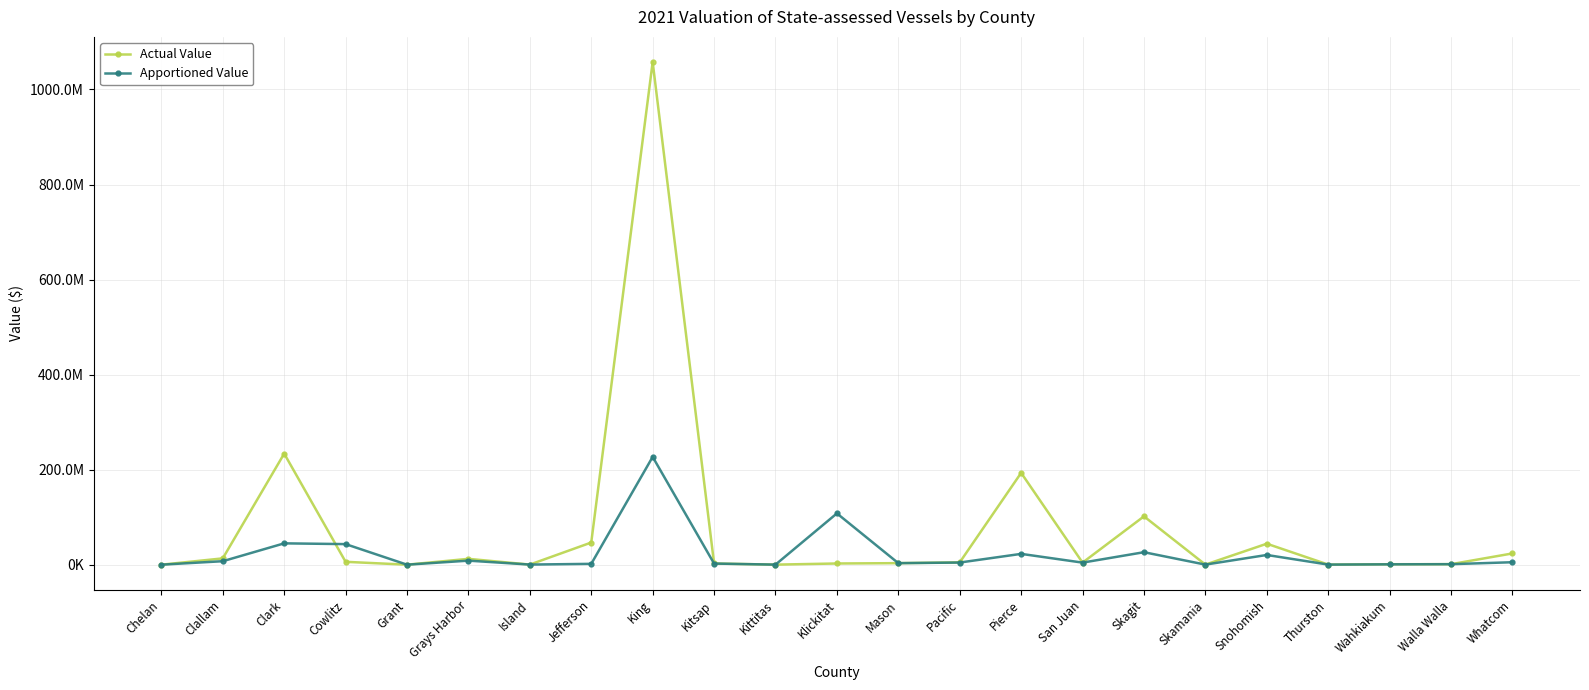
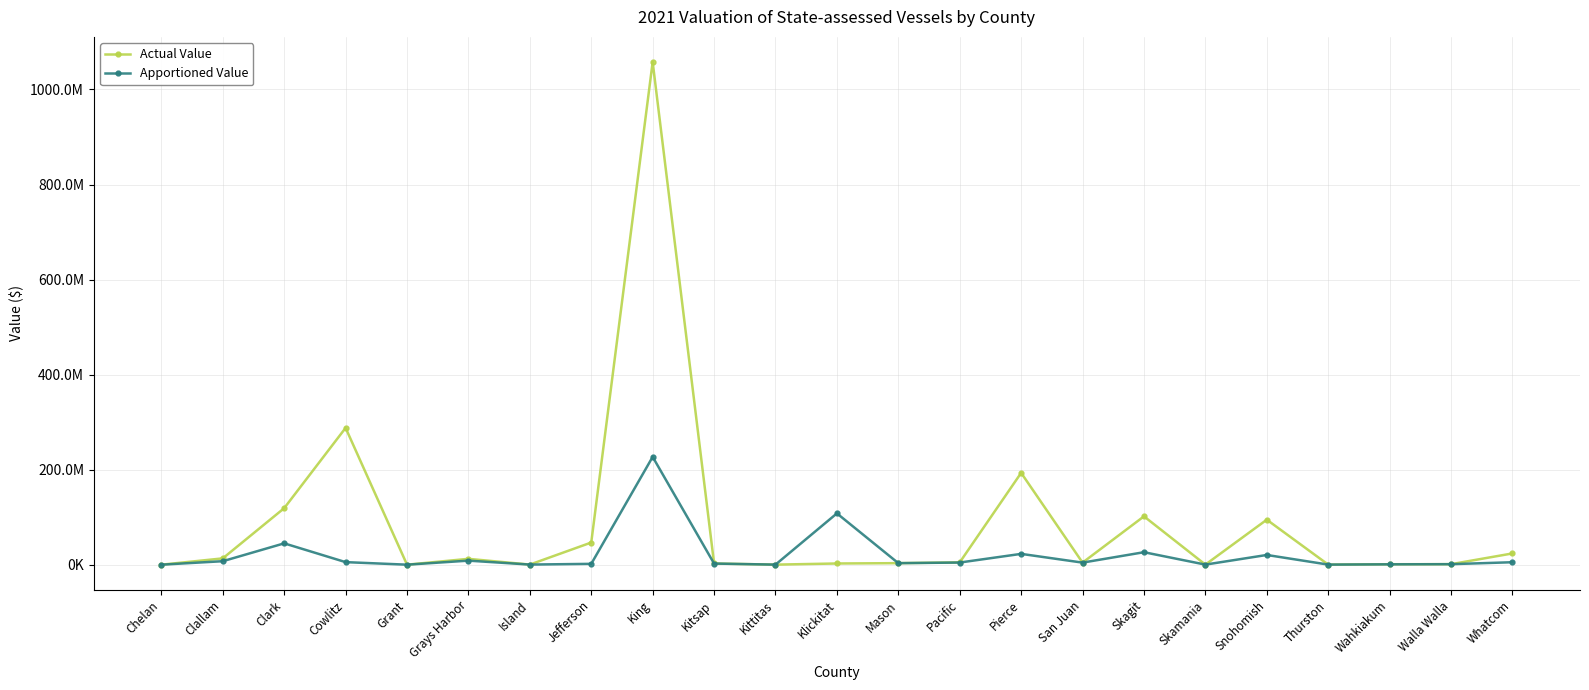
  {
    "Actual Value": {
      "Clallam": 10000000,
-     "Clark": 230000000,
-     "Cowlitz": 10000000,
+     "Clark": 120000000,
+     "Cowlitz": 290000000,
      "Jefferson": 50000000,
      "King": 1060000000,
      "Klickitat": 0,
      "Pierce": 190000000,
      "Skagit": 100000000,
-     "Snohomish": 40000000,
+     "Snohomish": 90000000,
      "Whatcom": 20000000
    },
    "Apportioned Value": {
      "Clallam": 10000000,
      "Clark": 40000000,
-     "Cowlitz": 40000000,
+     "Cowlitz": 10000000,
      "Jefferson": 0,
      "King": 230000000,
      "Klickitat": 110000000,
      "Pierce": 20000000,
      "Skagit": 30000000,
      "Snohomish": 20000000,
      "Whatcom": 10000000
    }
  }
